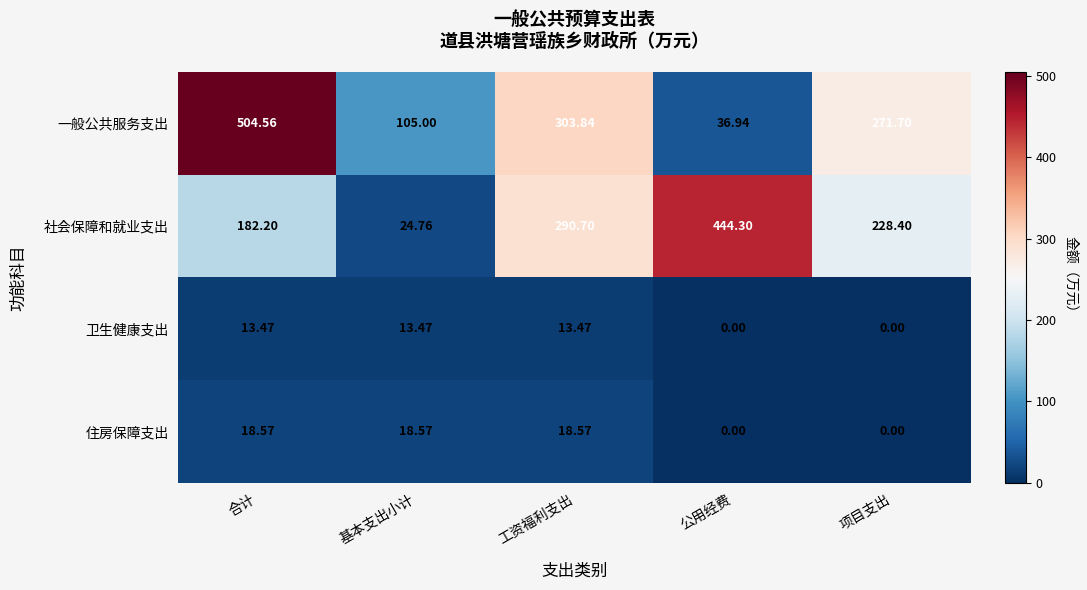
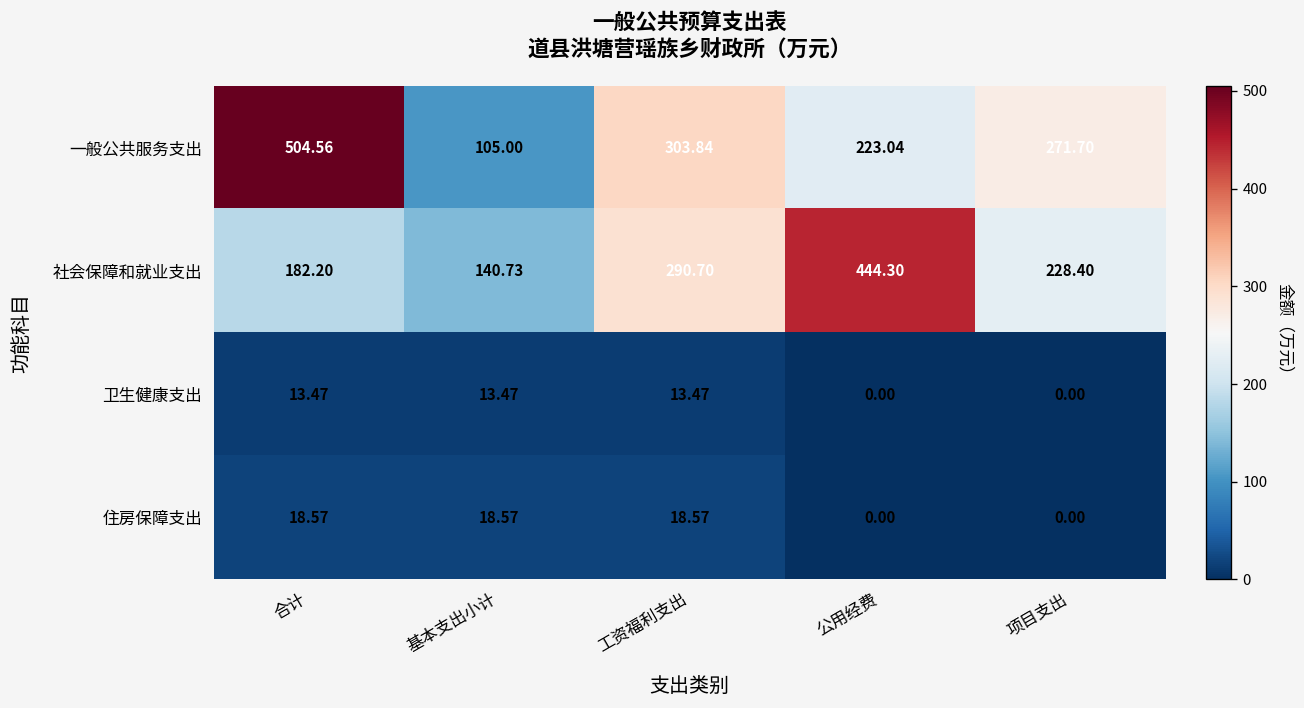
  {
    "一般公共服务支出": {
      "合计": 504.56,
      "基本支出小计": 105.00,
      "工资福利支出": 303.84,
-     "公用经费": 36.94
+     "公用经费": 223.04
    },
    "社会保障和就业支出": {
      "合计": 182.20,
-     "基本支出小计": 24.76,
+     "基本支出小计": 140.73,
      "公用经费": 444.30,
      "项目支出": 228.40
    },
    "卫生健康支出": {
      "合计": 13.47,
      "基本支出小计": 13.47,
      "工资福利支出": 13.47,
      "公用经费": 0.00,
      "项目支出": 0.00
    },
    "住房保障支出": {
      "合计": 18.57,
      "基本支出小计": 18.57,
      "工资福利支出": 18.57,
      "公用经费": 0.00,
      "项目支出": 0.00
    }
  }
